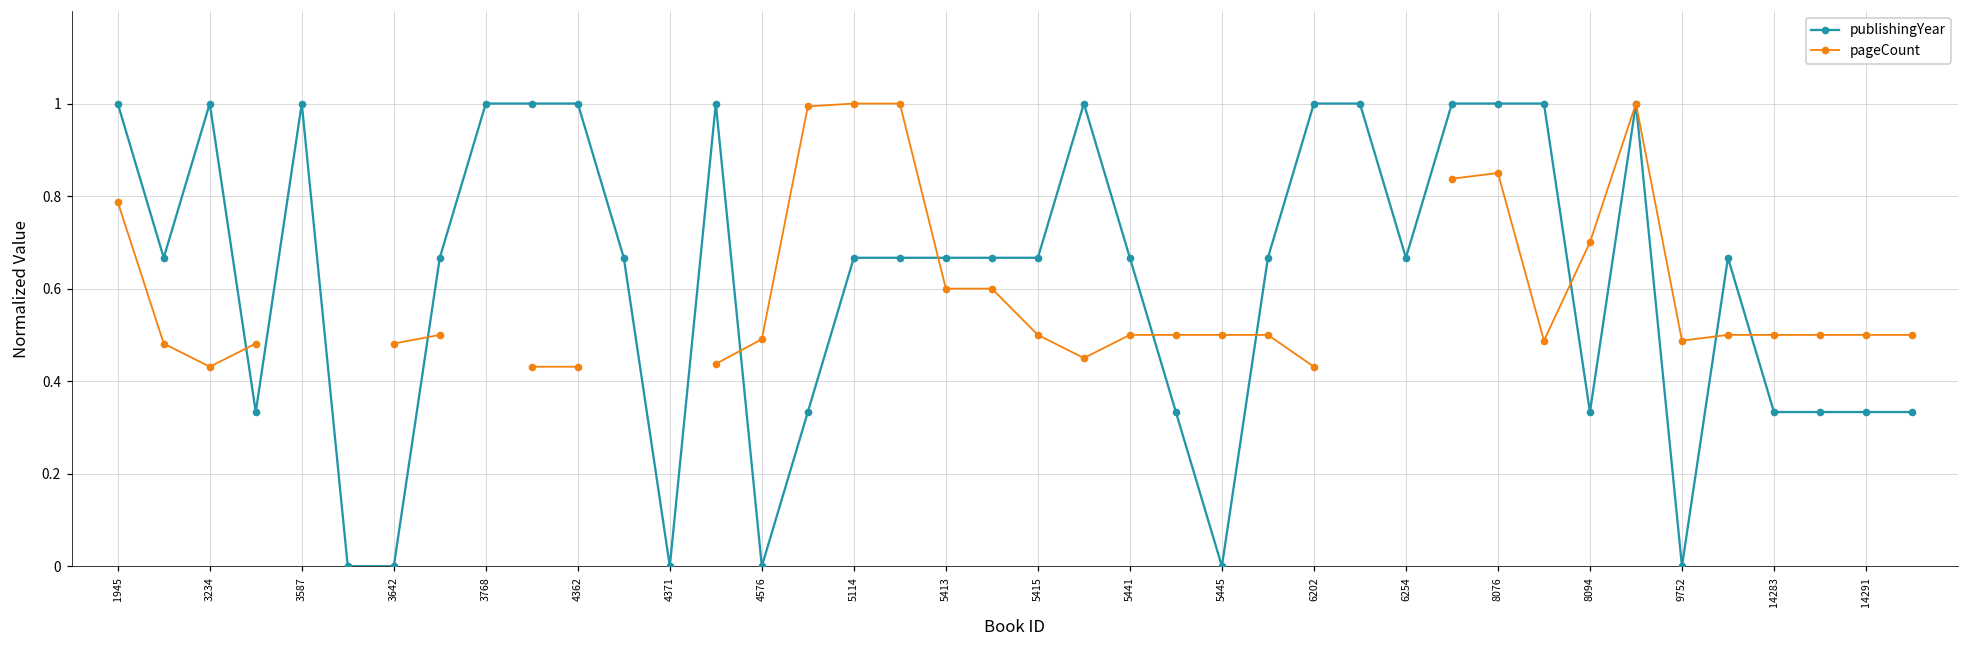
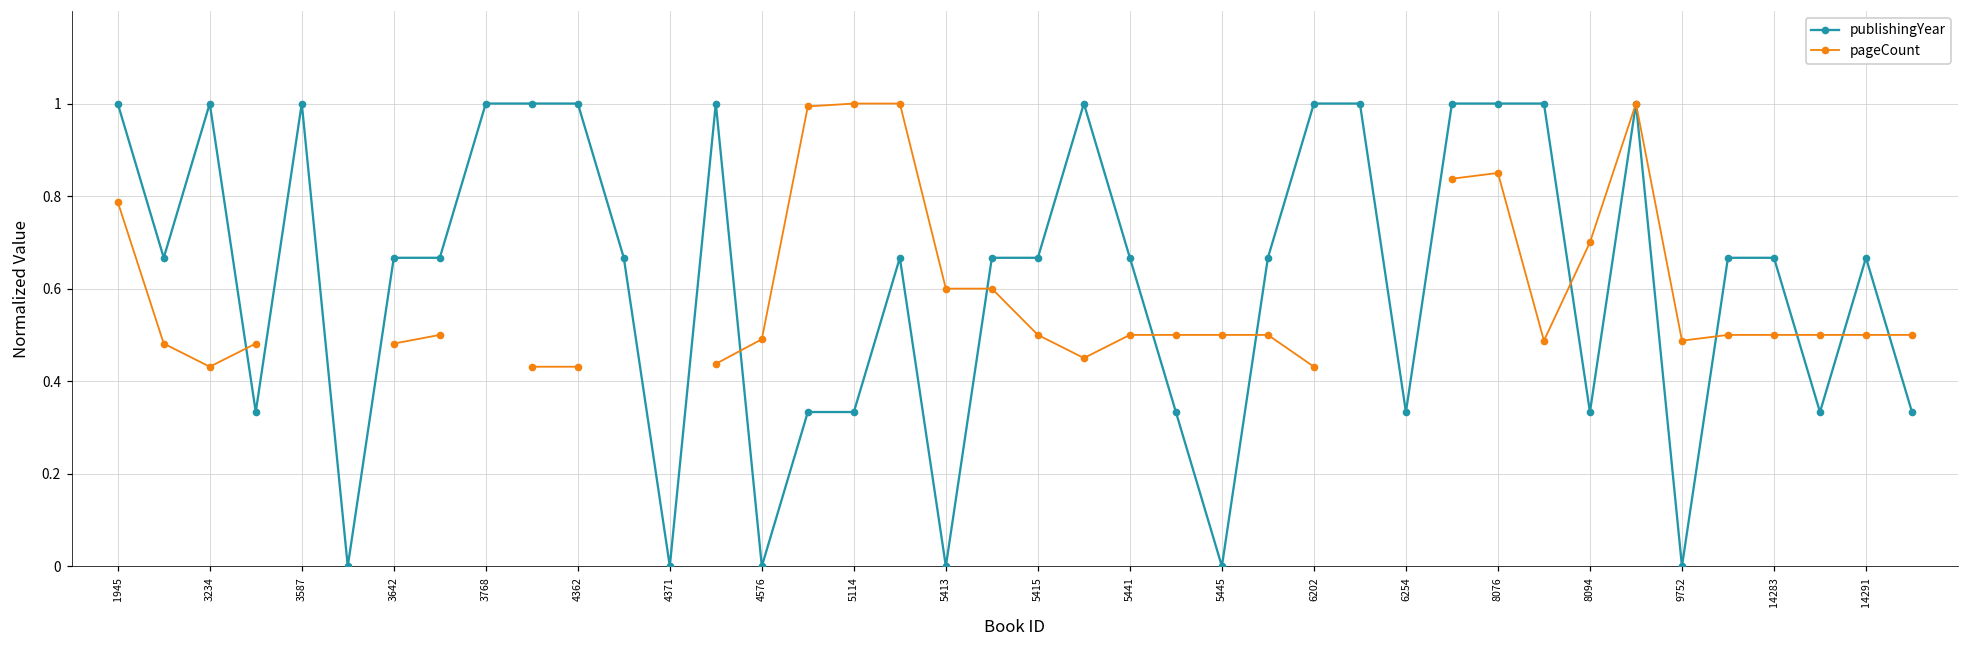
  {
    "publishingYear": {
      "1945": 1.00,
      "3234": 1.00,
      "3587": 1.00,
-     "3642": 0.00,
+     "3642": 0.67,
      "3768": 1.00,
      "4362": 1.00,
      "4371": 0.00,
      "4576": 0.00,
-     "5114": 0.67,
-     "5413": 0.67,
+     "5114": 0.33,
+     "5413": 0.00,
      "5415": 0.67,
      "5441": 0.67,
      "5445": 0.00,
      "6202": 1.00,
-     "6254": 0.67,
+     "6254": 0.33,
      "8076": 1.00,
      "8094": 0.33,
      "9752": 0.00,
-     "14283": 0.33,
-     "14291": 0.33
+     "14283": 0.67,
+     "14291": 0.67
    },
    "pageCount": {
      "1945": 0.79,
      "3234": 0.43,
      "3642": 0.48,
      "4362": 0.43,
      "4576": 0.49,
      "5114": 1.00,
      "5413": 0.60,
      "5415": 0.50,
      "5441": 0.50,
      "5445": 0.50,
      "6202": 0.43,
      "8076": 0.85,
      "8094": 0.70,
      "9752": 0.49,
      "14283": 0.50,
      "14291": 0.50
    }
  }
